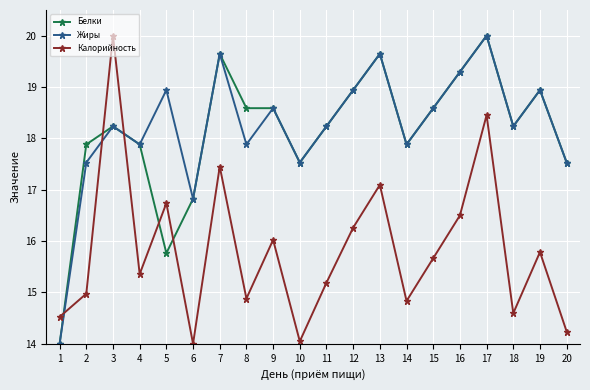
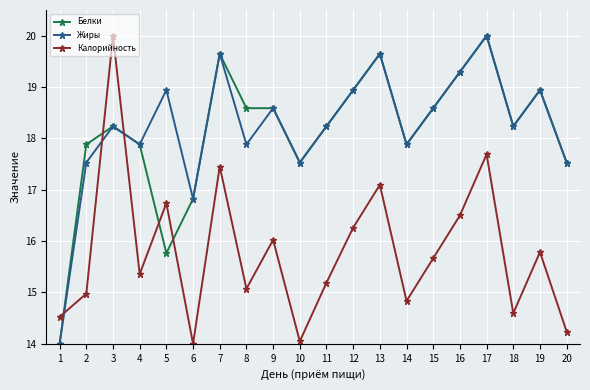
  {
    "Белки": {
      "2": 17.9,
      "5": 15.8,
      "8": 18.6
    },
    "Жиры": {
      "2": 17.5,
      "5": 18.9,
      "8": 17.9
    },
    "Калорийность": {
      "1": 14.5,
      "2": 15.0,
      "4": 15.4,
      "5": 16.7,
      "6": 14.0,
      "7": 17.5,
-     "8": 14.9,
+     "8": 15.1,
      "9": 16.0,
      "10": 14.0,
      "11": 15.2,
      "12": 16.3,
      "13": 17.1,
      "14": 14.8,
      "15": 15.7,
      "16": 16.5,
-     "17": 18.5,
+     "17": 17.7,
      "18": 14.6,
      "19": 15.8,
      "20": 14.2
    }
  }
